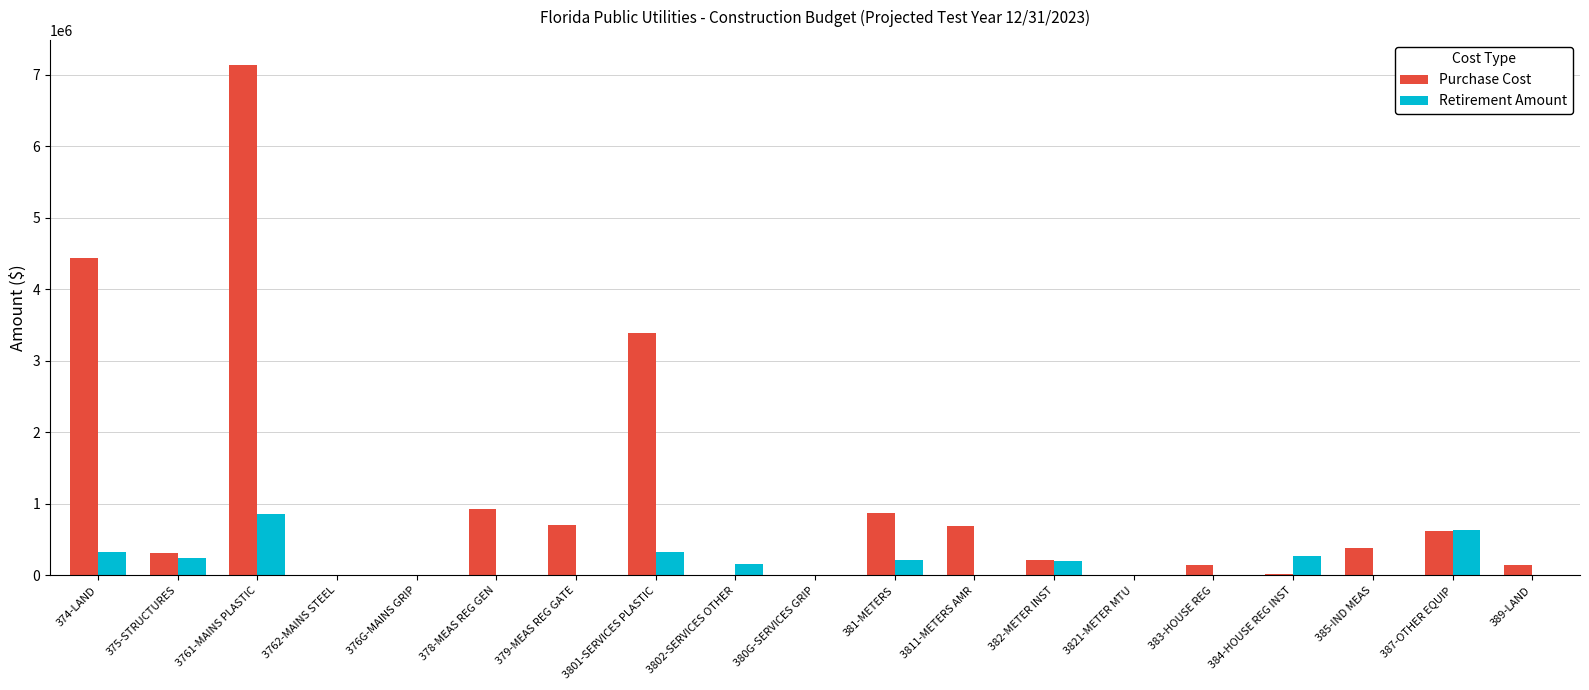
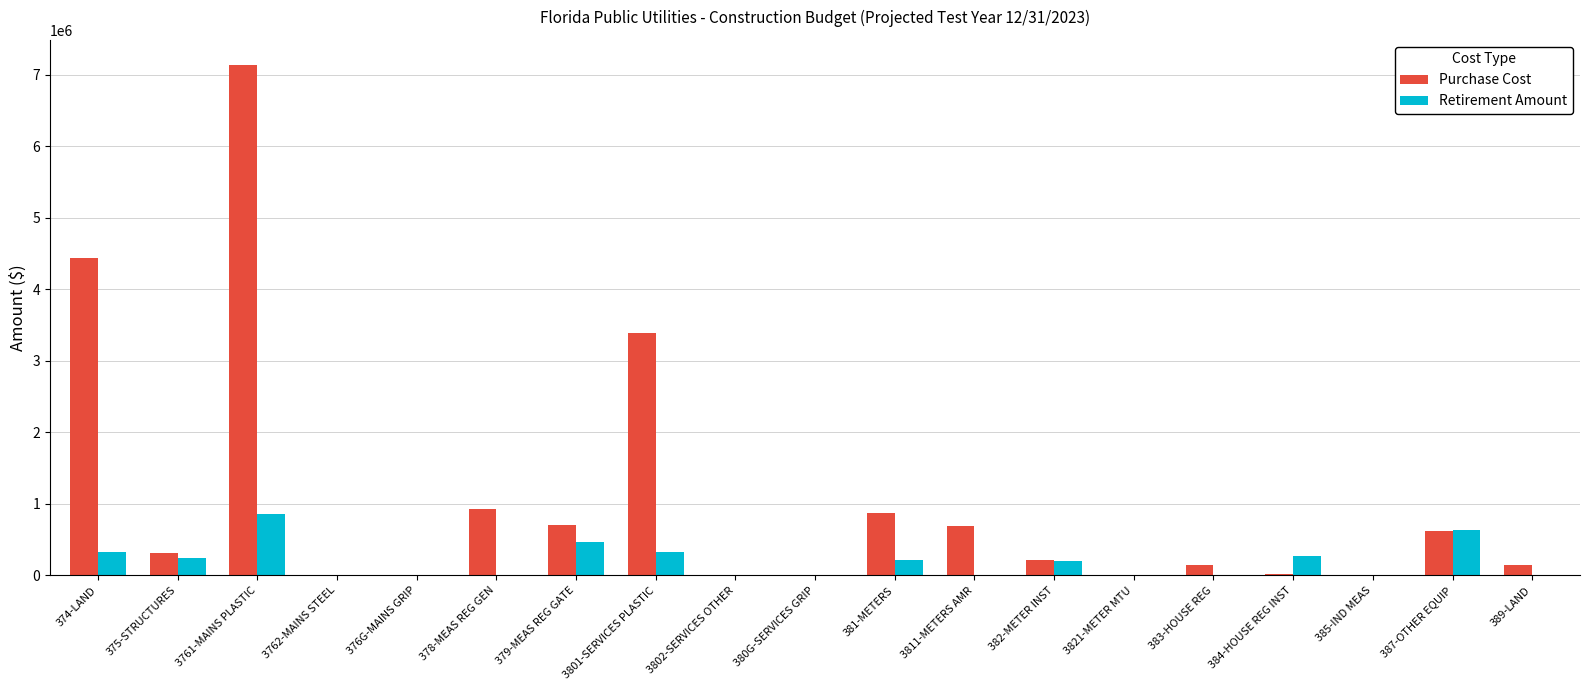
  {
    "Purchase Cost": {
      "374-LAND": 4400000,
      "375-STRUCTURES": 300000,
      "3761-MAINS PLASTIC": 7100000,
      "3762-MAINS STEEL": 0,
      "376G-MAINS GRIP": 0,
      "378-MEAS REG GEN": 900000,
      "379-MEAS REG GATE": 700000,
      "3801-SERVICES PLASTIC": 3400000,
      "3802-SERVICES OTHER": 0,
      "380G-SERVICES GRIP": 0,
      "381-METERS": 900000,
      "3811-METERS AMR": 700000,
      "382-METER INST": 200000,
      "3821-METER MTU": 0,
      "383-HOUSE REG": 100000,
-     "385-IND MEAS": 400000,
+     "385-IND MEAS": 0,
      "387-OTHER EQUIP": 600000,
      "389-LAND": 100000
    },
    "Retirement Amount": {
      "374-LAND": 300000,
      "375-STRUCTURES": 200000,
      "3761-MAINS PLASTIC": 900000,
      "3762-MAINS STEEL": 0,
      "376G-MAINS GRIP": 0,
      "378-MEAS REG GEN": 0,
-     "379-MEAS REG GATE": 0,
+     "379-MEAS REG GATE": 500000,
      "3801-SERVICES PLASTIC": 300000,
-     "3802-SERVICES OTHER": 200000,
+     "3802-SERVICES OTHER": 0,
      "380G-SERVICES GRIP": 0,
      "381-METERS": 200000,
      "3811-METERS AMR": 0,
      "382-METER INST": 200000,
      "3821-METER MTU": 0,
      "384-HOUSE REG INST": 300000,
      "385-IND MEAS": 0,
      "387-OTHER EQUIP": 600000,
      "389-LAND": 0
    }
  }
